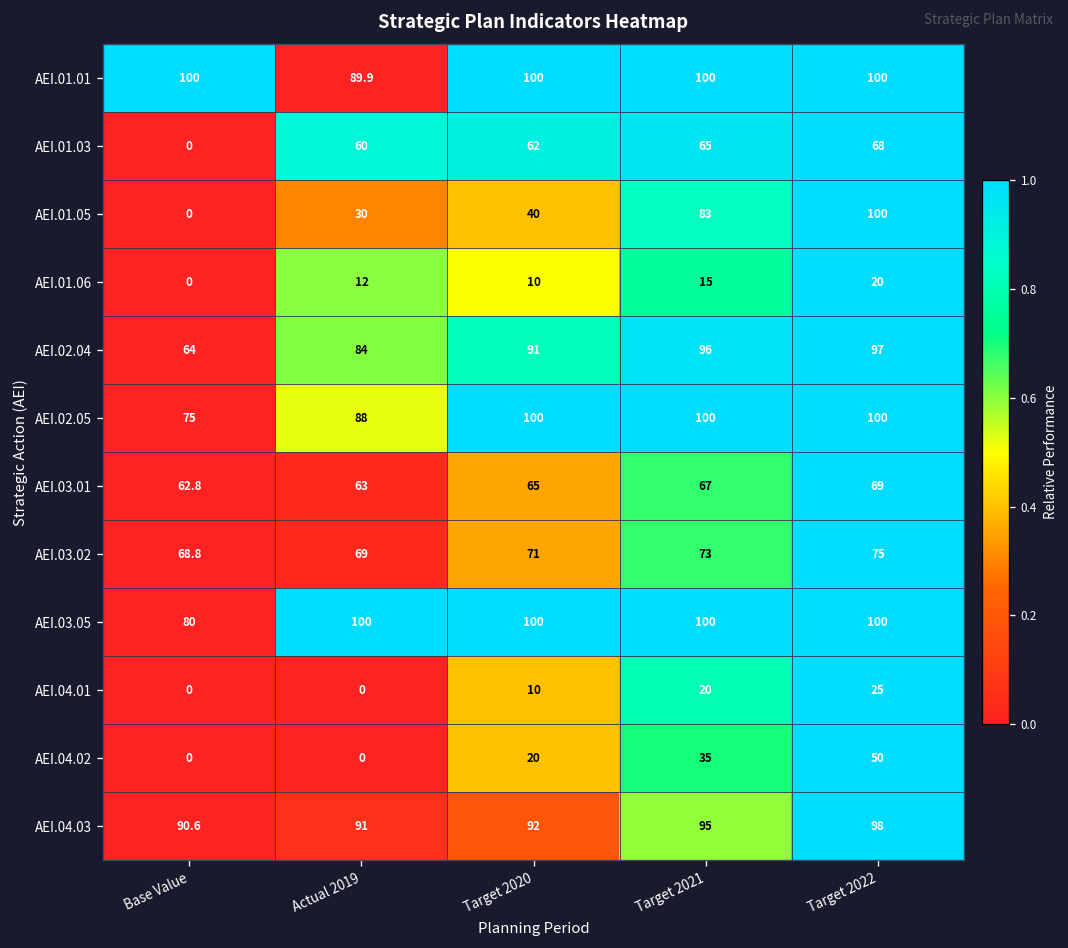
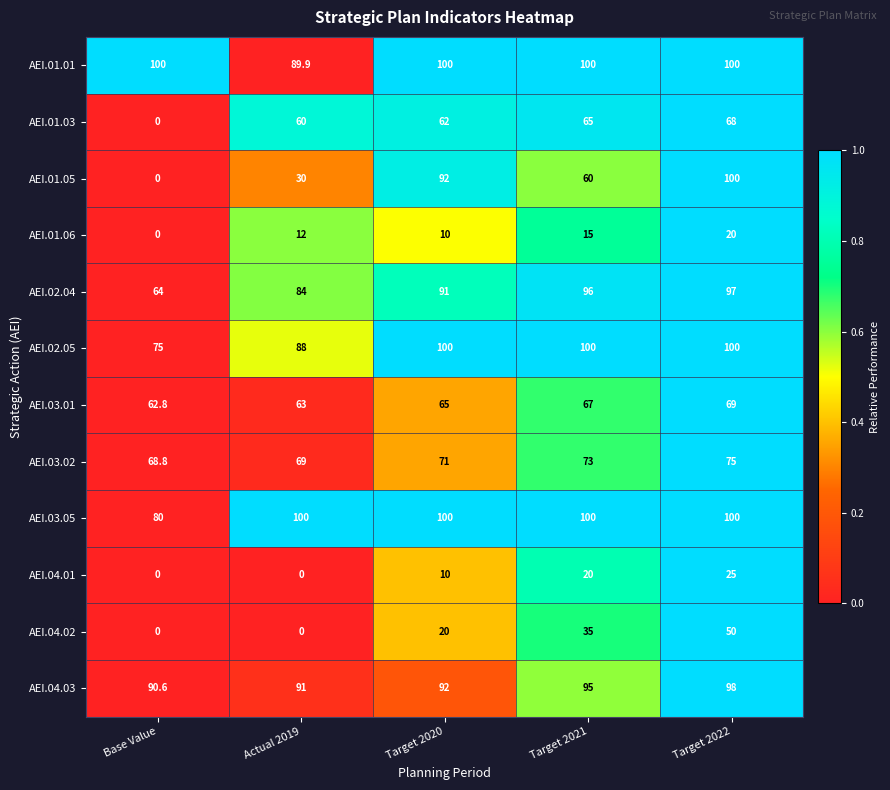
  {
    "AEI.01.01": {
      "Base Value": 100,
      "Actual 2019": 89.9,
      "Target 2020": 100,
      "Target 2021": 100,
      "Target 2022": 100
    },
    "AEI.01.03": {
      "Base Value": 0,
      "Actual 2019": 60,
      "Target 2020": 62,
      "Target 2021": 65,
      "Target 2022": 68
    },
    "AEI.01.05": {
      "Base Value": 0,
      "Actual 2019": 30,
-     "Target 2020": 40,
-     "Target 2021": 83,
+     "Target 2020": 92,
+     "Target 2021": 60,
      "Target 2022": 100
    },
    "AEI.01.06": {
      "Base Value": 0,
      "Actual 2019": 12,
      "Target 2020": 10,
      "Target 2021": 15,
      "Target 2022": 20
    },
    "AEI.02.04": {
      "Base Value": 64,
      "Actual 2019": 84,
      "Target 2020": 91,
      "Target 2021": 96,
      "Target 2022": 97
    },
    "AEI.02.05": {
      "Base Value": 75,
      "Actual 2019": 88,
      "Target 2020": 100,
      "Target 2021": 100,
      "Target 2022": 100
    },
    "AEI.03.01": {
      "Base Value": 62.8,
      "Actual 2019": 63,
      "Target 2020": 65,
      "Target 2021": 67,
      "Target 2022": 69
    },
    "AEI.03.02": {
      "Base Value": 68.8,
      "Actual 2019": 69,
      "Target 2020": 71,
      "Target 2021": 73,
      "Target 2022": 75
    },
    "AEI.03.05": {
      "Base Value": 80,
      "Actual 2019": 100,
      "Target 2020": 100,
      "Target 2021": 100,
      "Target 2022": 100
    },
    "AEI.04.01": {
      "Base Value": 0,
      "Actual 2019": 0,
      "Target 2020": 10,
      "Target 2021": 20,
      "Target 2022": 25
    },
    "AEI.04.02": {
      "Base Value": 0,
      "Actual 2019": 0,
      "Target 2020": 20,
      "Target 2021": 35,
      "Target 2022": 50
    },
    "AEI.04.03": {
      "Base Value": 90.6,
      "Actual 2019": 91,
      "Target 2020": 92,
      "Target 2021": 95,
      "Target 2022": 98
    }
  }
